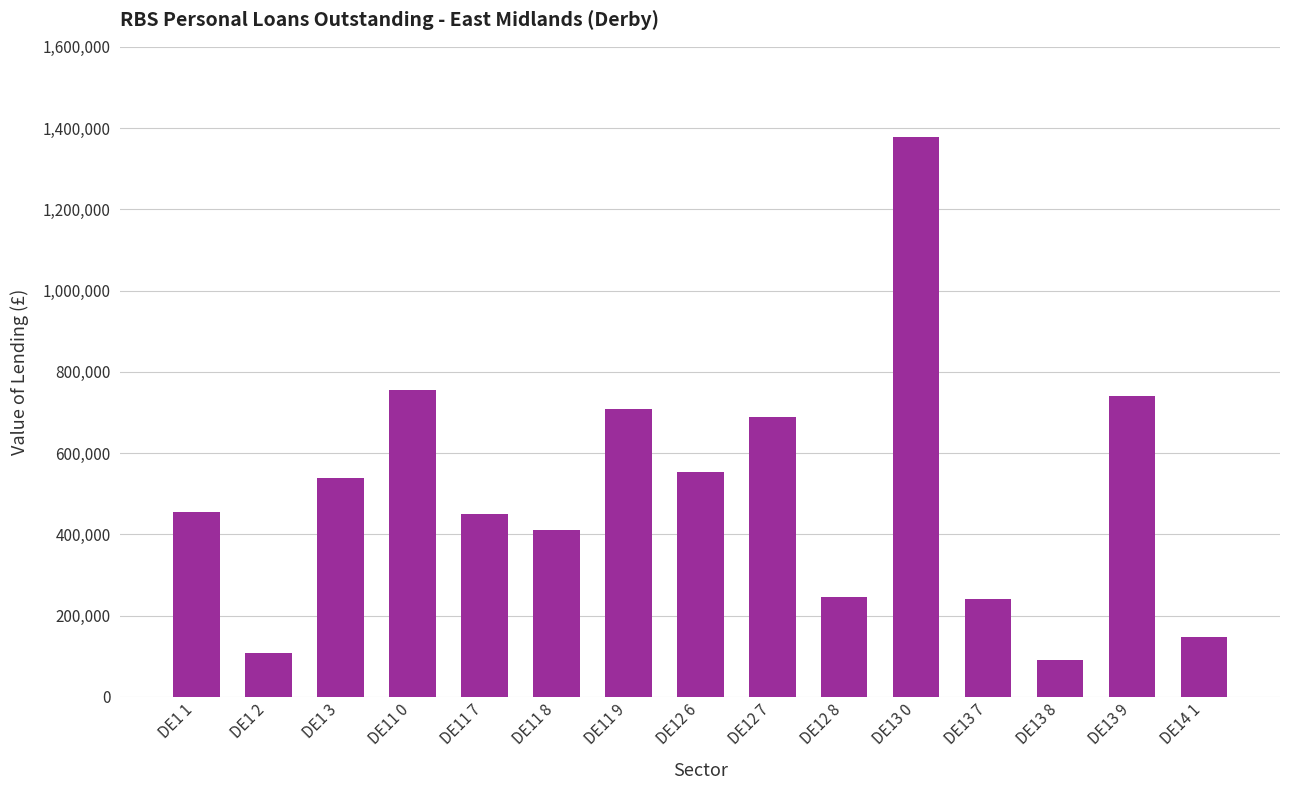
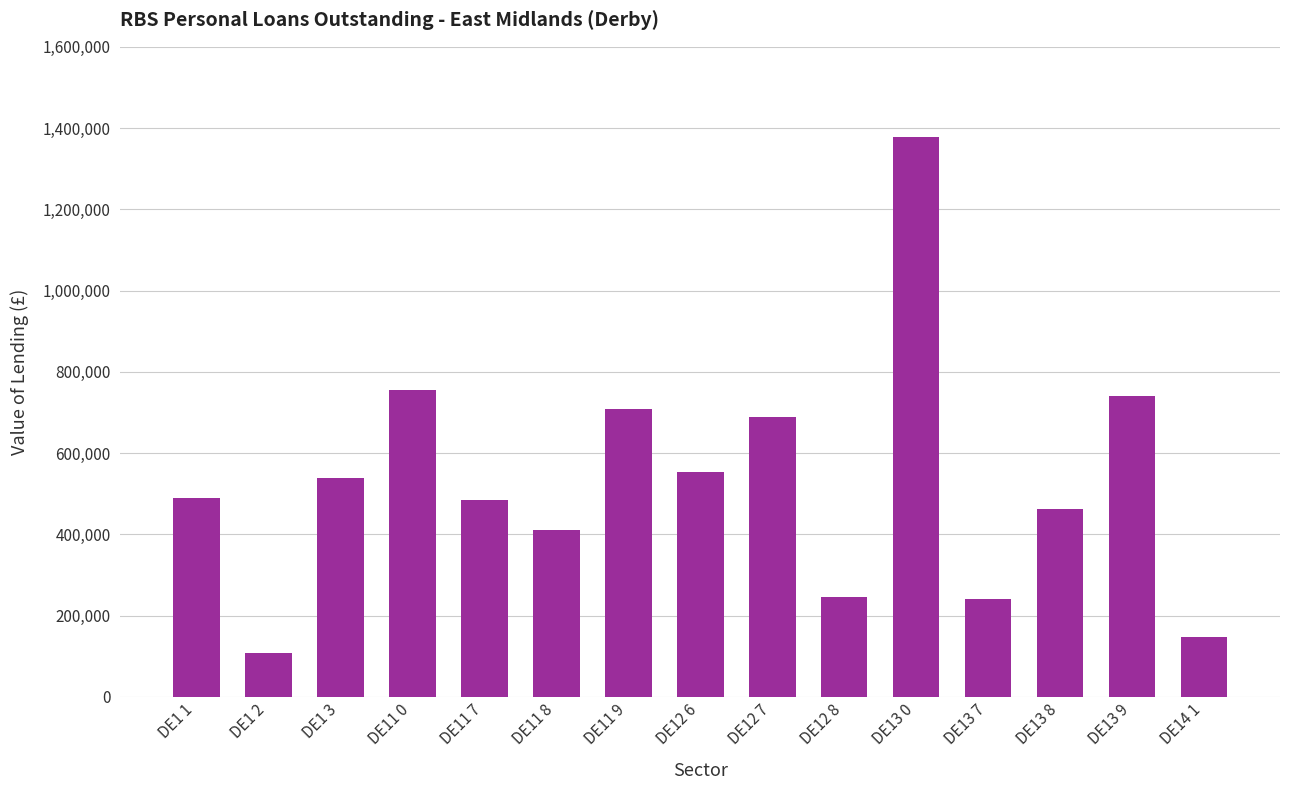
  {
-   "DE1 1": "450,000",
+   "DE1 1": "490,000",
    "DE1 2": "110,000",
    "DE1 3": "540,000",
    "DE11 0": "750,000",
-   "DE11 7": "450,000",
+   "DE11 7": "480,000",
    "DE11 8": "410,000",
    "DE11 9": "710,000",
    "DE12 6": "550,000",
    "DE12 7": "690,000",
    "DE12 8": "250,000",
    "DE13 0": "1,380,000",
    "DE13 7": "240,000",
-   "DE13 8": "90,000",
+   "DE13 8": "460,000",
    "DE13 9": "740,000",
    "DE14 1": "150,000"
  }
